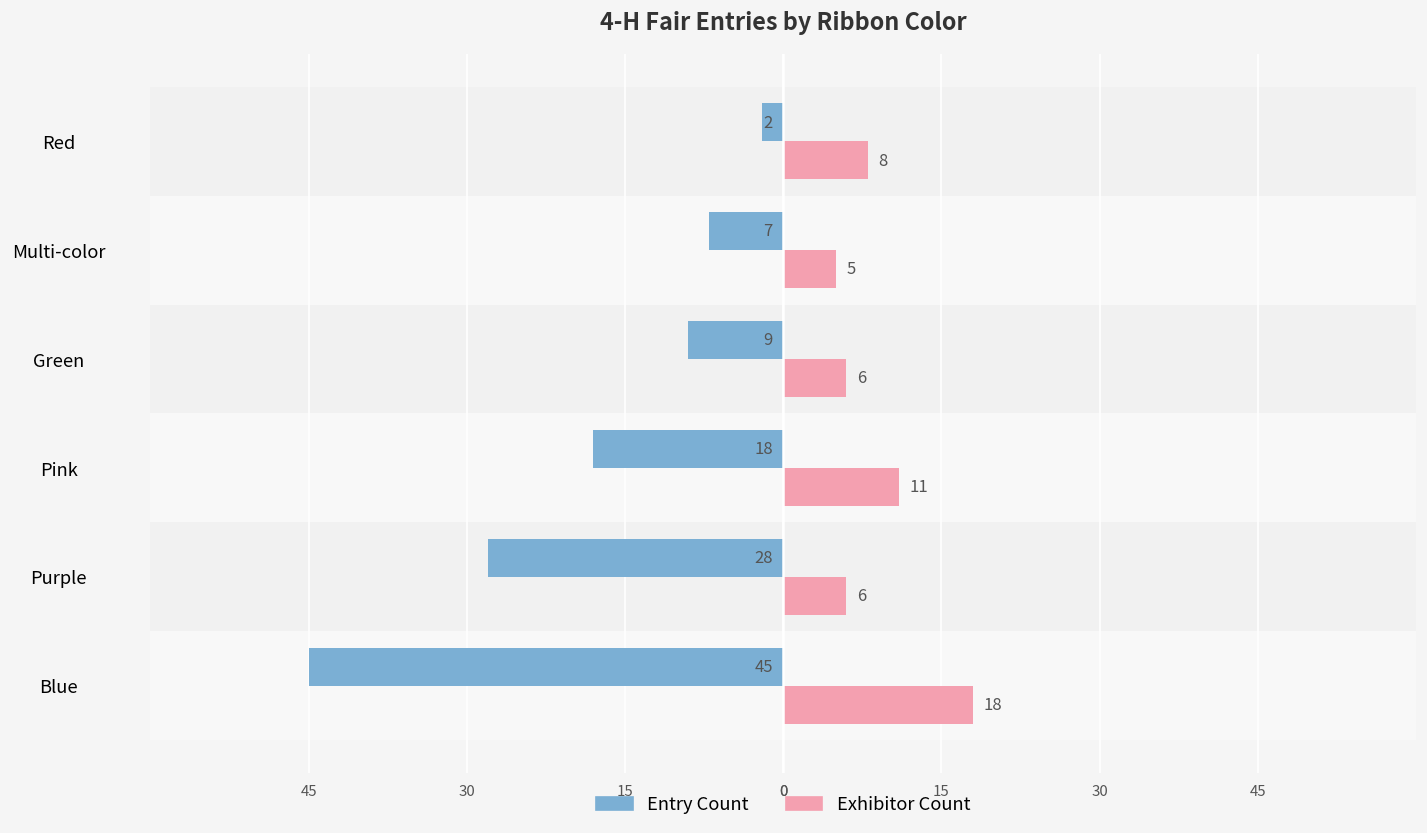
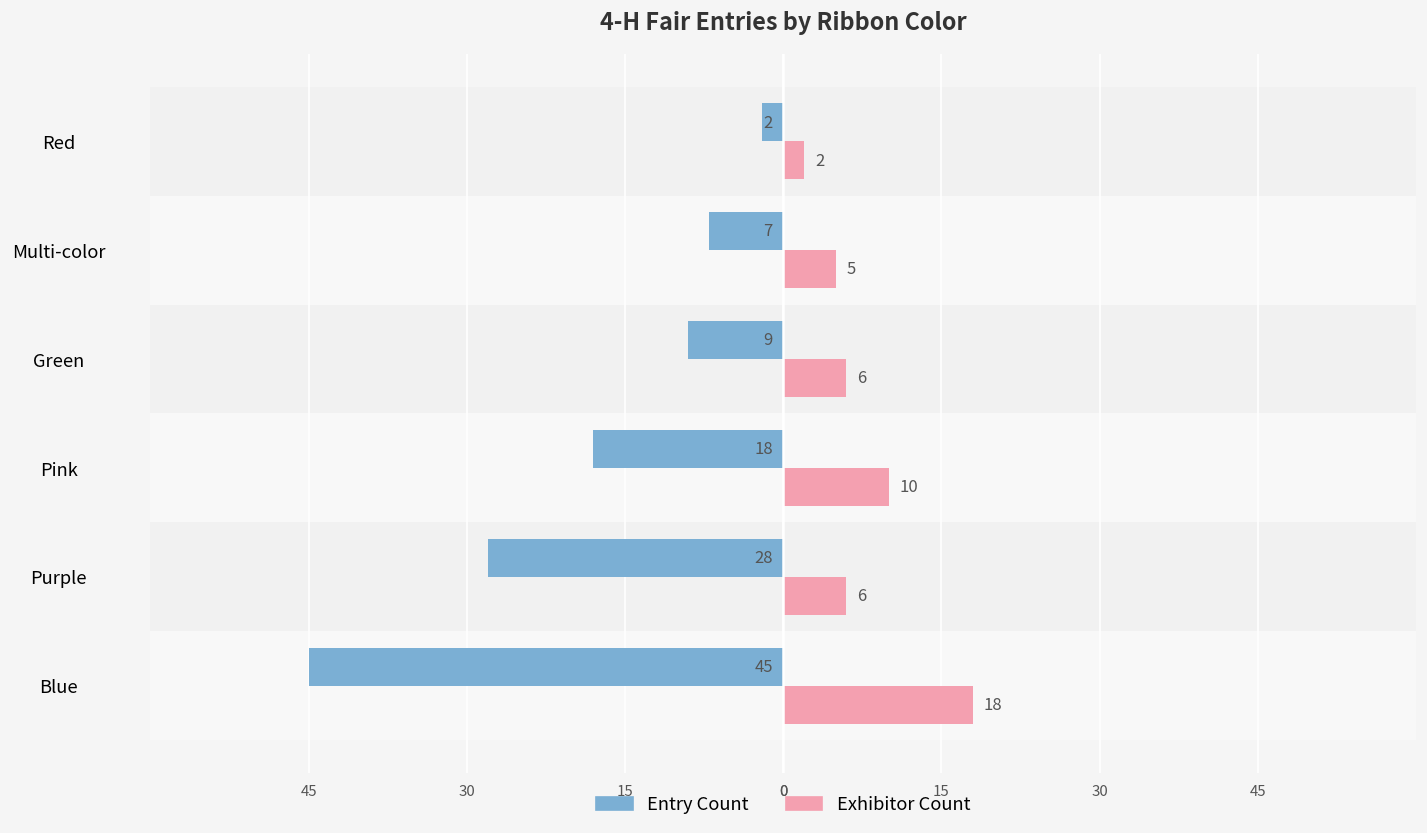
  {
    "Exhibitor Count": {
-     "Red": 8,
+     "Red": 2,
      "Multi-color": 5,
      "Green": 6,
-     "Pink": 11,
+     "Pink": 10,
      "Purple": 6,
      "Blue": 18
    }
  }
